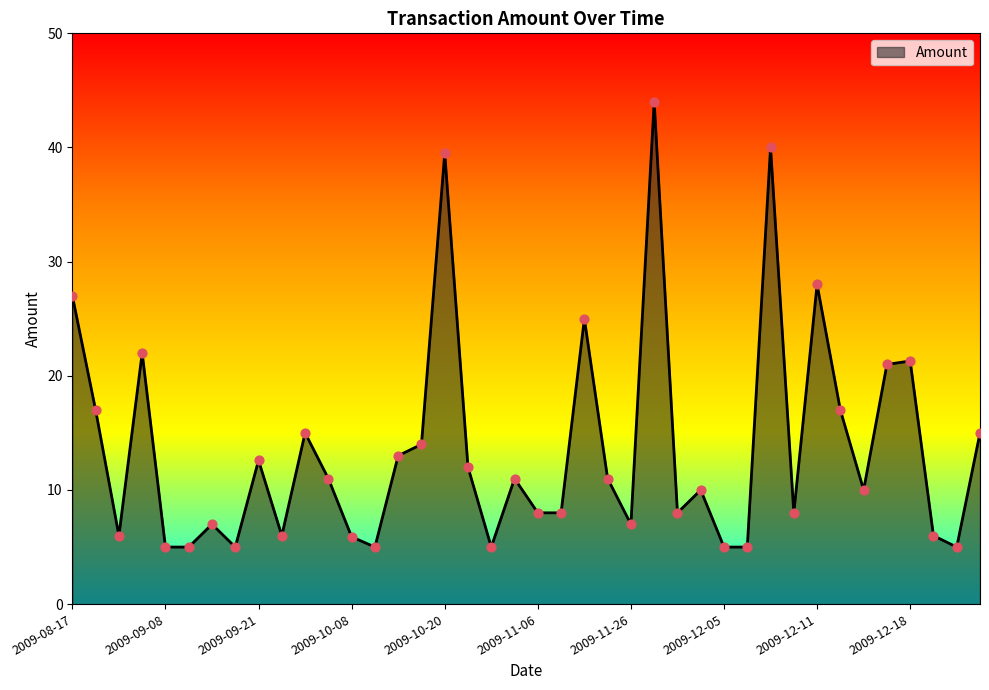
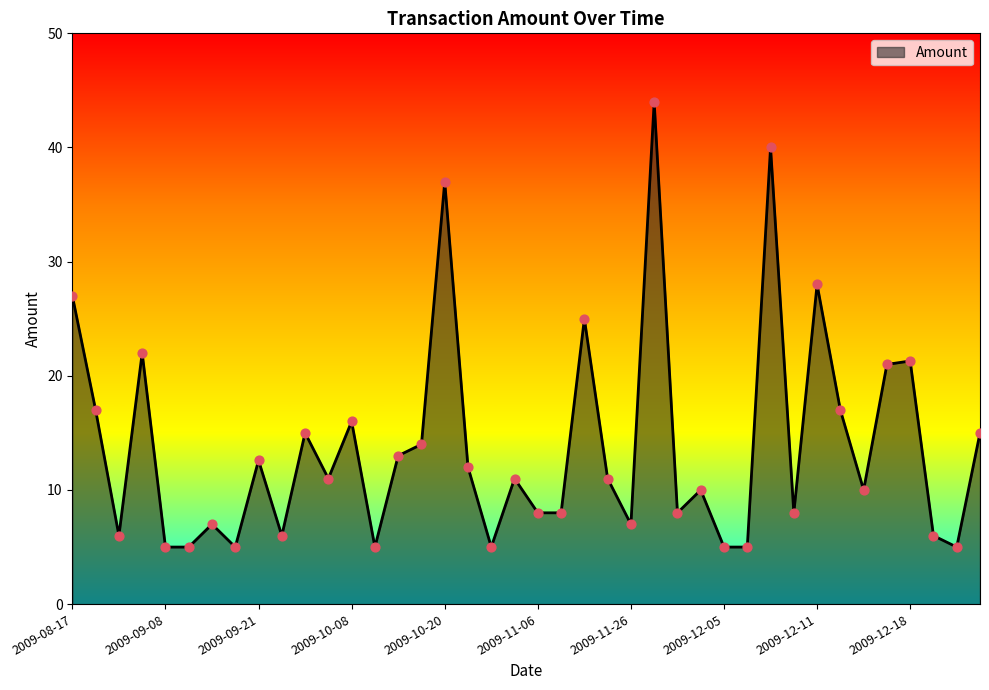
  {
    "2009-08-17": 27.0,
    "2009-09-08": 5.0,
    "2009-09-21": 12.6,
-   "2009-10-08": 5.9,
-   "2009-10-20": 39.5,
+   "2009-10-08": 16.0,
+   "2009-10-20": 37.0,
    "2009-11-06": 8.0,
    "2009-12-18": 21.3
  }
